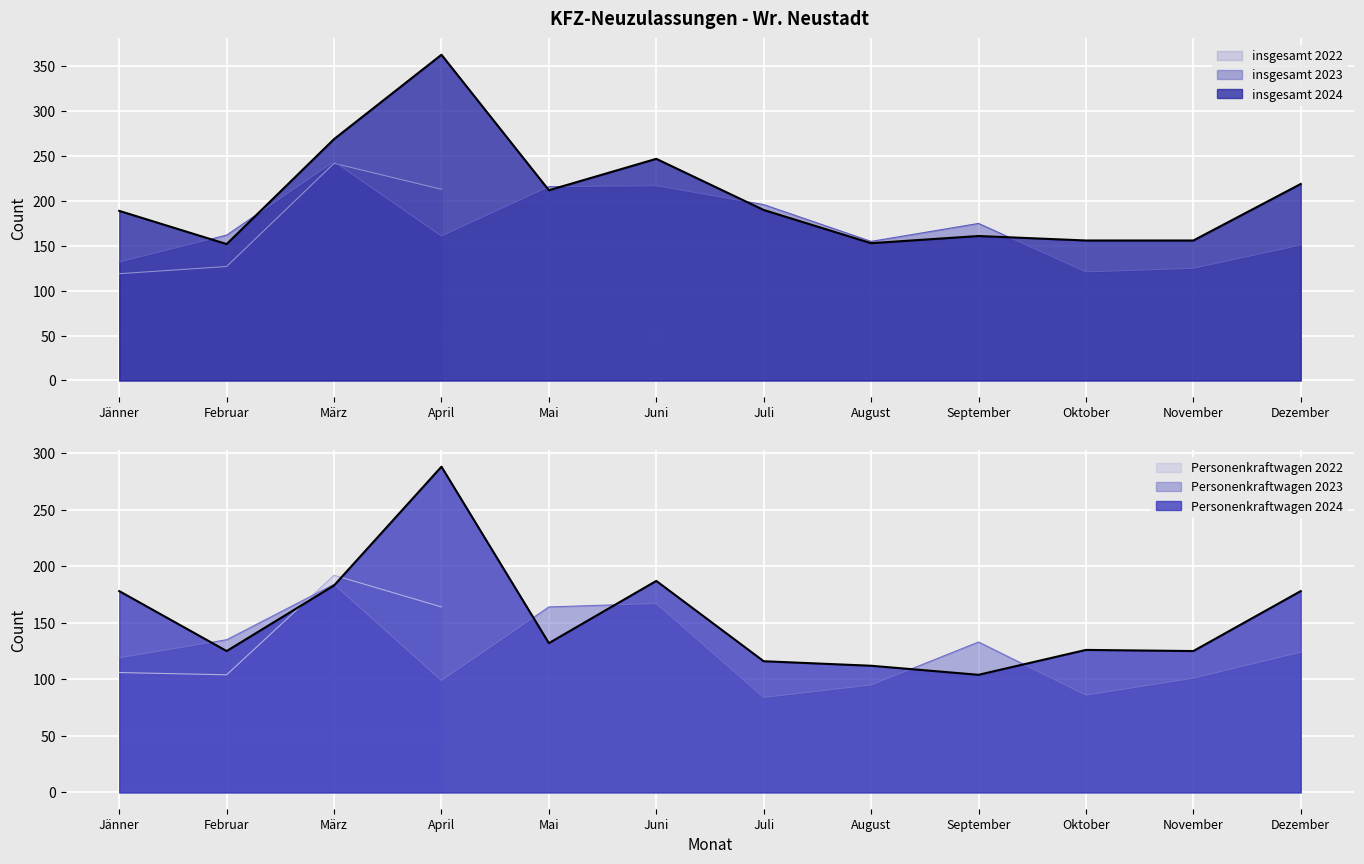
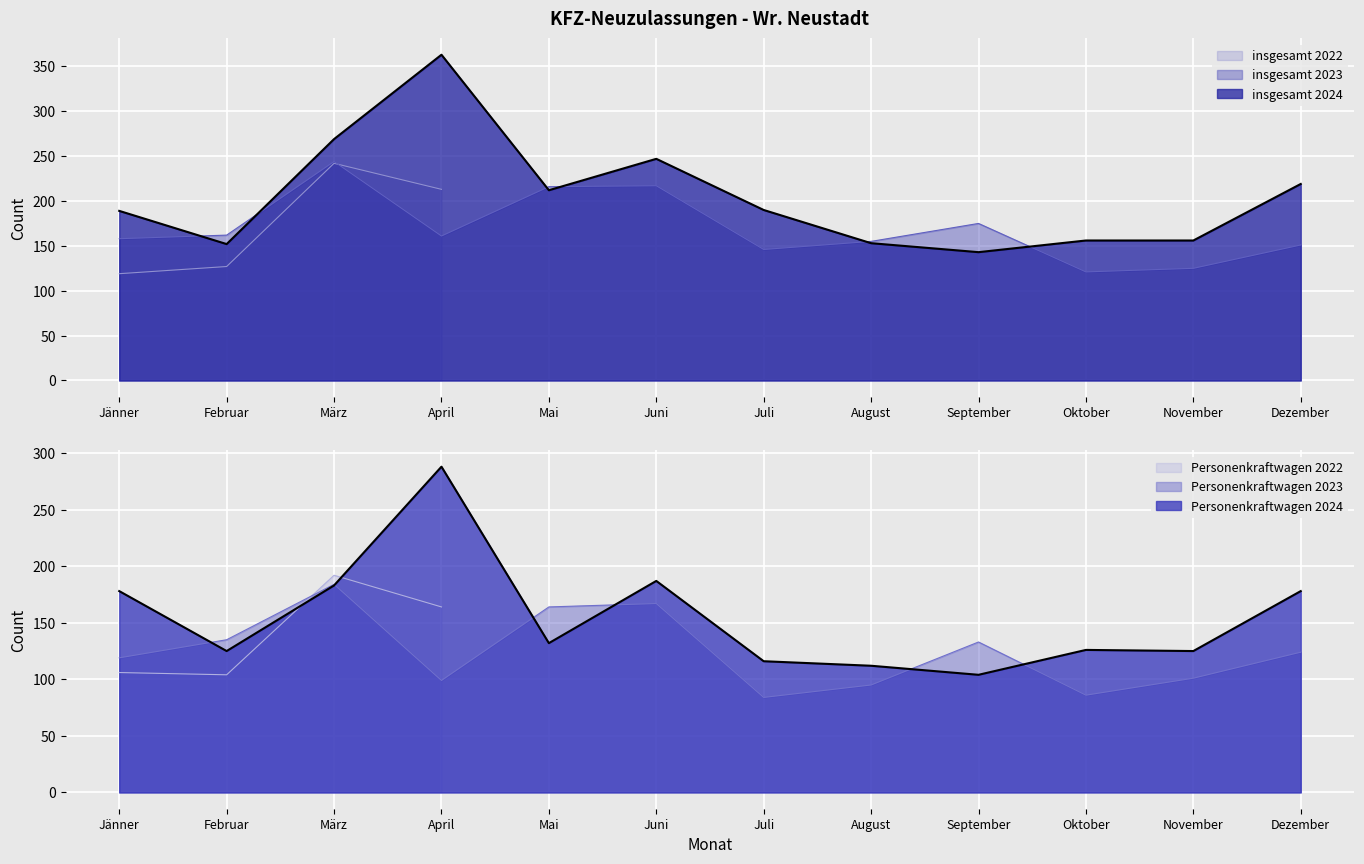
  {
    "KFZ-Neuzulassungen - Wr. Neustadt": {
      "insgesamt 2022": {
        "Jänner": 120,
        "Februar": 130,
        "April": 210
      },
      "insgesamt 2023": {
-       "Jänner": 130,
+       "Jänner": 160,
        "Februar": 160,
        "April": 160,
        "Mai": 220,
        "Juni": 220,
-       "Juli": 200,
+       "Juli": 150,
        "September": 180,
        "Oktober": 120,
        "November": 130,
        "Dezember": 150
      },
      "insgesamt 2024": {
        "Jänner": 190,
        "Februar": 150,
        "März": 270,
        "April": 360,
        "Mai": 210,
        "Juni": 250,
        "Juli": 190,
-       "September": 160,
+       "September": 140,
        "Oktober": 160,
        "November": 160,
        "Dezember": 220
      }
    }
  }
